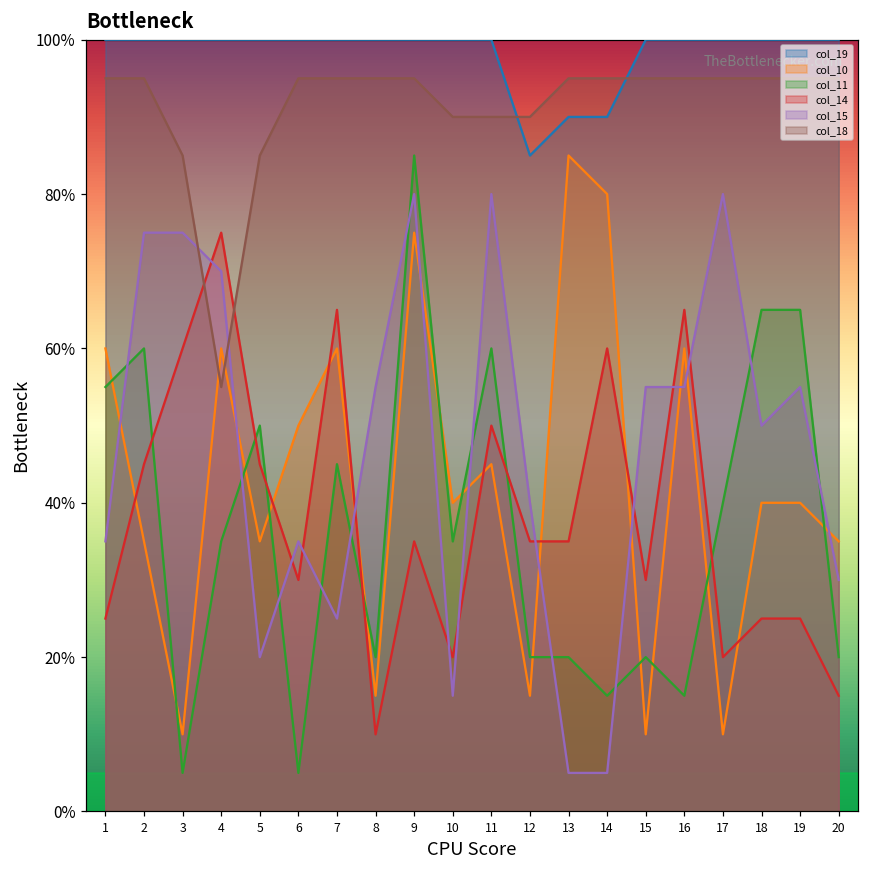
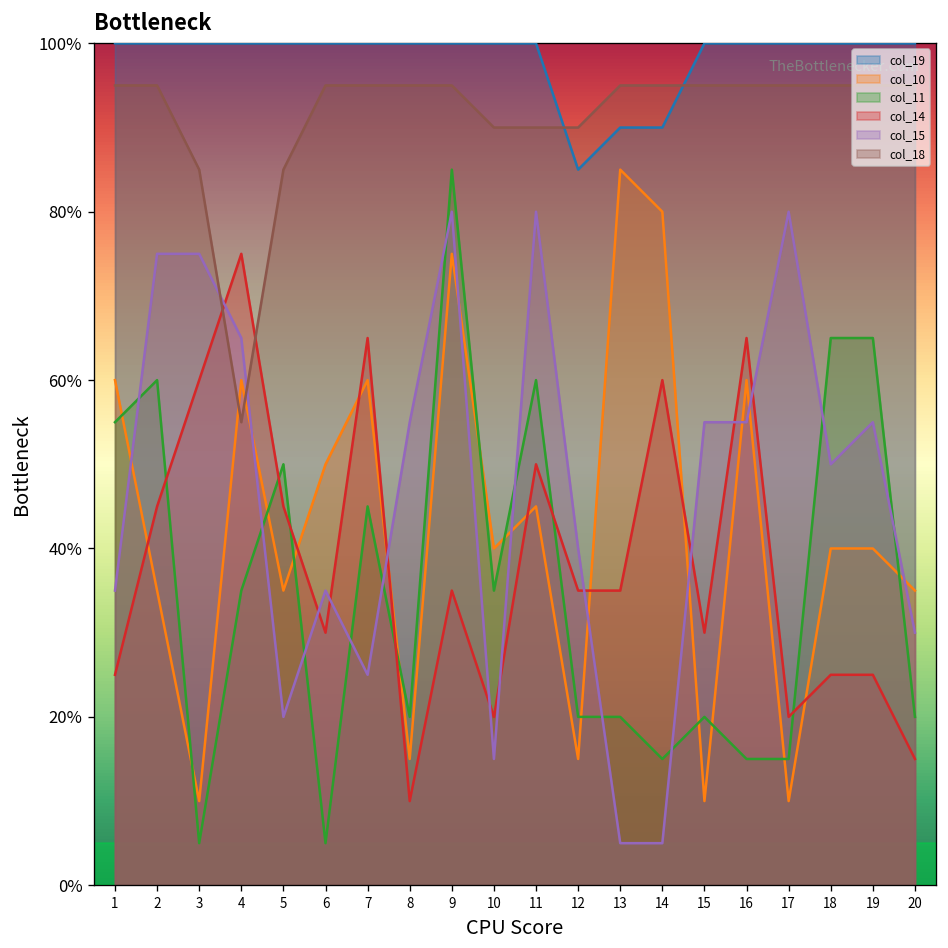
  {
    "col_19": {
      "1": "100%",
      "2": "100%",
      "3": "100%",
      "4": "100%",
      "5": "100%",
      "6": "100%",
      "7": "100%",
      "8": "100%",
      "9": "100%",
      "10": "100%",
      "11": "100%",
      "12": "85%",
      "13": "90%",
      "14": "90%",
      "15": "100%",
      "16": "100%",
      "17": "100%",
      "18": "100%",
      "19": "100%",
      "20": "100%"
    },
    "col_11": {
      "1": "55%",
      "2": "60%",
      "4": "35%",
      "5": "50%",
      "7": "45%",
      "8": "20%",
      "9": "85%",
      "10": "35%",
      "11": "60%",
      "12": "20%",
      "13": "20%",
      "14": "15%",
      "15": "20%",
      "16": "15%",
-     "17": "40%",
+     "17": "15%",
      "18": "65%",
      "19": "65%",
      "20": "20%"
    },
    "col_15": {
      "1": "35%",
      "2": "75%",
      "3": "75%",
-     "4": "70%",
+     "4": "65%",
      "5": "20%",
      "6": "35%",
      "7": "25%",
      "8": "55%",
      "9": "80%",
      "10": "15%",
      "11": "80%",
      "12": "40%",
      "15": "55%",
      "16": "55%",
      "17": "80%",
      "18": "50%",
      "19": "55%",
      "20": "30%"
    }
  }
